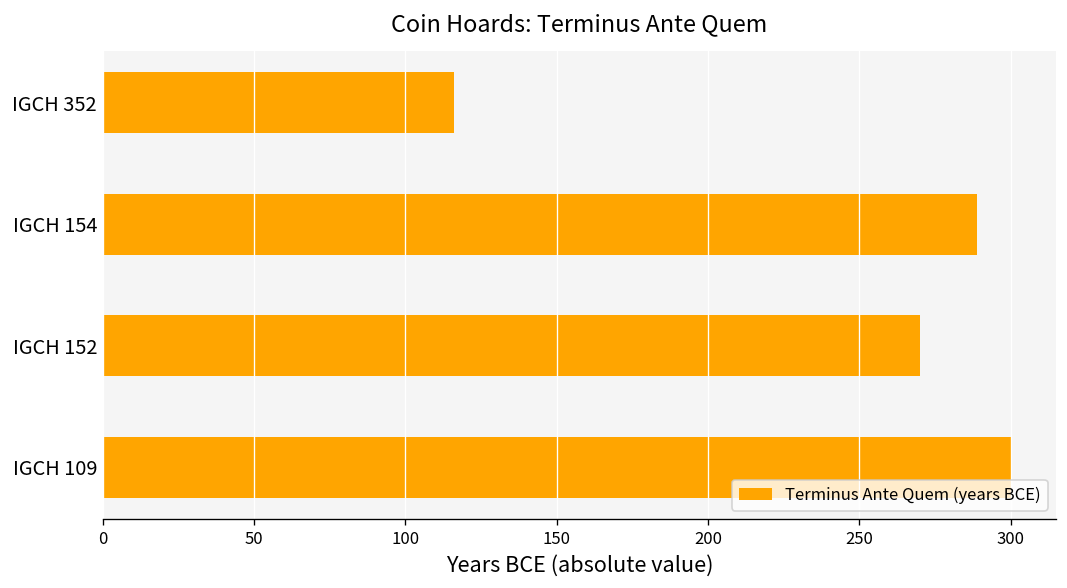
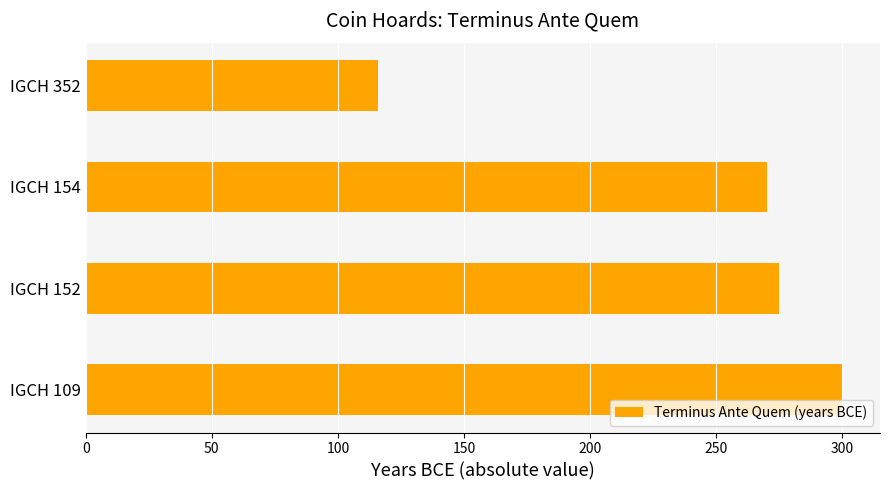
  {
    "IGCH 352": 116,
-   "IGCH 154": 289,
-   "IGCH 152": 270,
+   "IGCH 154": 270,
+   "IGCH 152": 275,
    "IGCH 109": 300
  }
